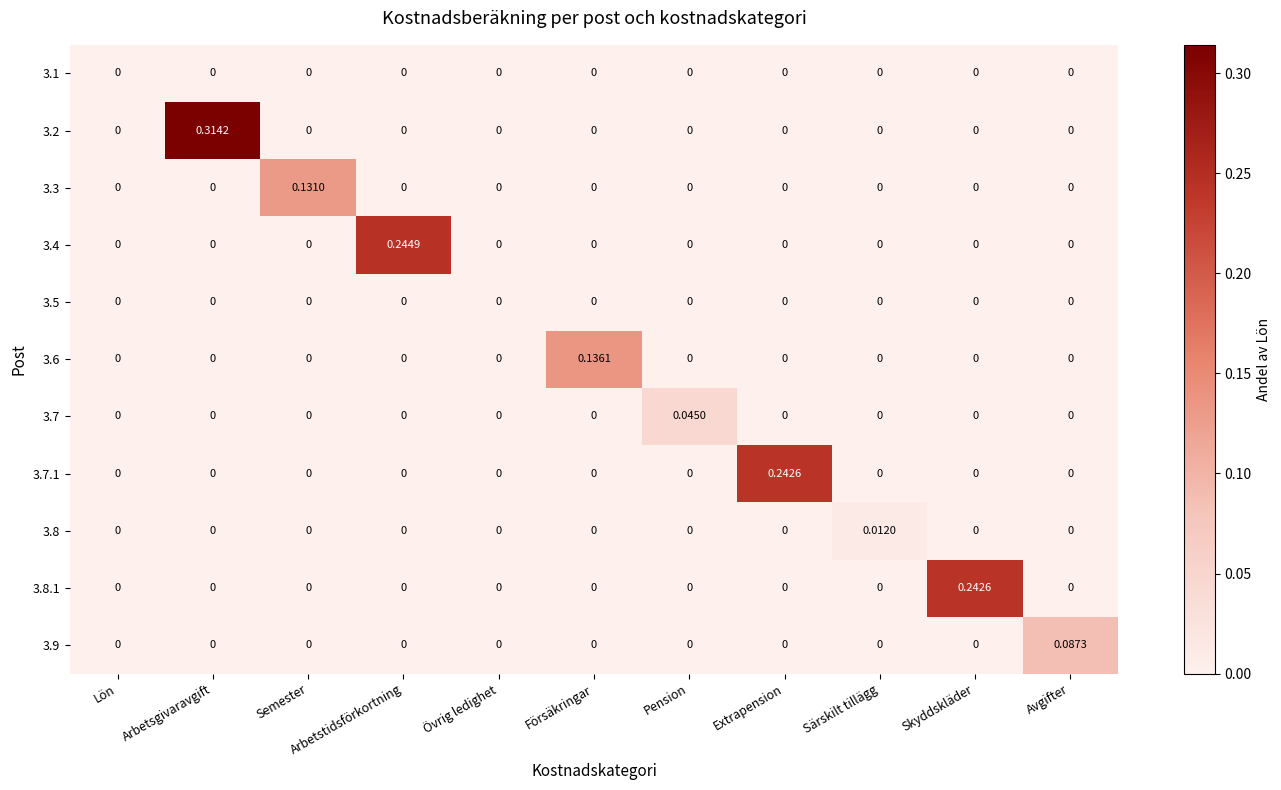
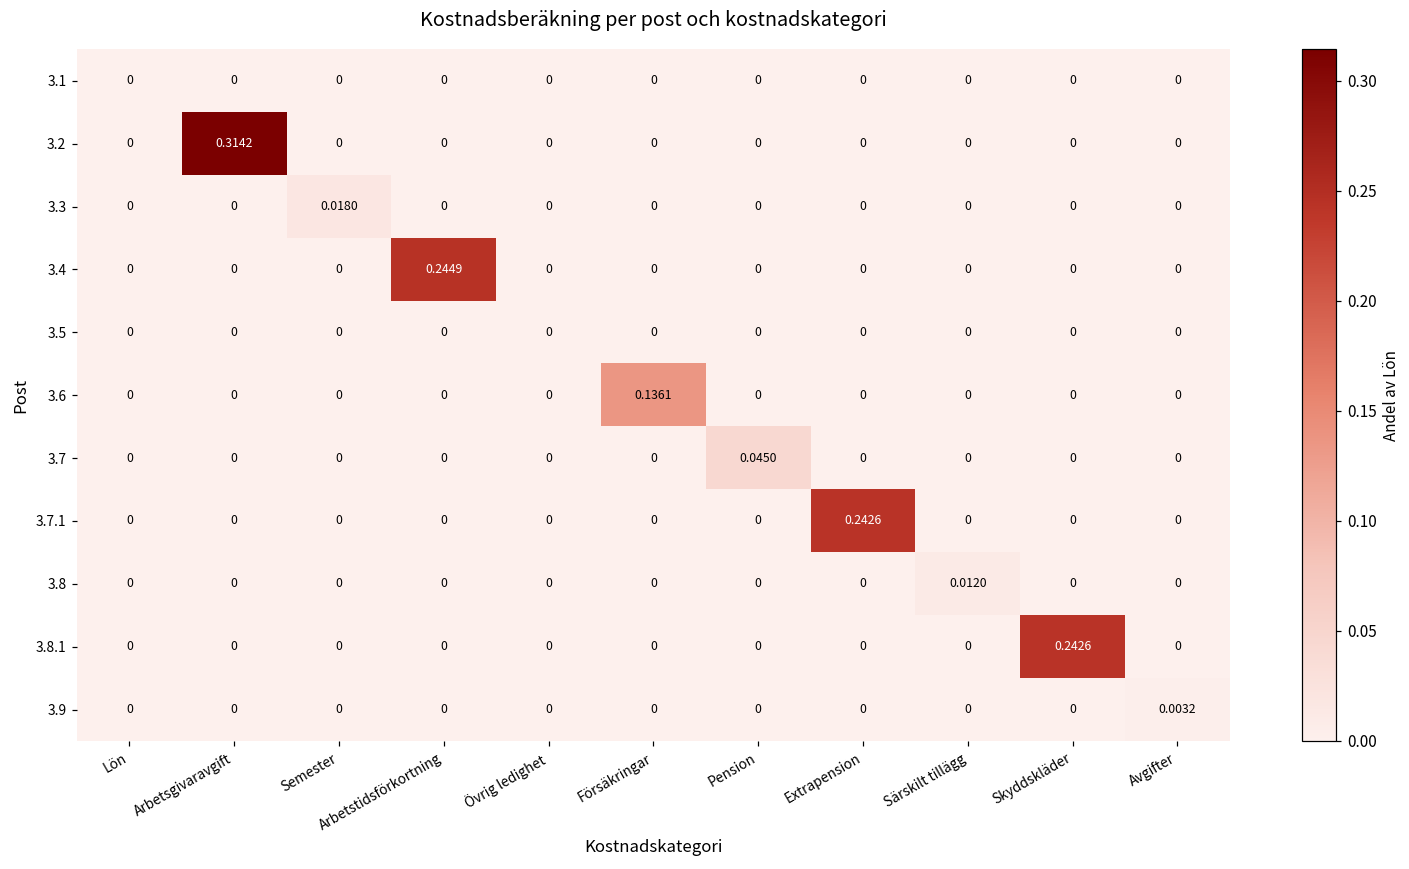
  {
    "3.1": {
      "Lön": 0,
      "Arbetsgivaravgift": 0,
      "Semester": 0,
      "Arbetstidsförkortning": 0,
      "Övrig ledighet": 0,
      "Försäkringar": 0,
      "Pension": 0,
      "Extrapension": 0,
      "Särskilt tillägg": 0,
      "Skyddskläder": 0,
      "Avgifter": 0
    },
    "3.2": {
      "Lön": 0,
      "Arbetsgivaravgift": 0.3142,
      "Semester": 0,
      "Arbetstidsförkortning": 0,
      "Övrig ledighet": 0,
      "Försäkringar": 0,
      "Pension": 0,
      "Extrapension": 0,
      "Särskilt tillägg": 0,
      "Skyddskläder": 0,
      "Avgifter": 0
    },
    "3.3": {
      "Lön": 0,
      "Arbetsgivaravgift": 0,
-     "Semester": 0.1310,
+     "Semester": 0.0180,
      "Arbetstidsförkortning": 0,
      "Övrig ledighet": 0,
      "Försäkringar": 0,
      "Pension": 0,
      "Extrapension": 0,
      "Särskilt tillägg": 0,
      "Skyddskläder": 0,
      "Avgifter": 0
    },
    "3.4": {
      "Lön": 0,
      "Arbetsgivaravgift": 0,
      "Semester": 0,
      "Arbetstidsförkortning": 0.2449,
      "Övrig ledighet": 0,
      "Försäkringar": 0,
      "Pension": 0,
      "Extrapension": 0,
      "Särskilt tillägg": 0,
      "Skyddskläder": 0,
      "Avgifter": 0
    },
    "3.5": {
      "Lön": 0,
      "Arbetsgivaravgift": 0,
      "Semester": 0,
      "Arbetstidsförkortning": 0,
      "Övrig ledighet": 0,
      "Försäkringar": 0,
      "Pension": 0,
      "Extrapension": 0,
      "Särskilt tillägg": 0,
      "Skyddskläder": 0,
      "Avgifter": 0
    },
    "3.6": {
      "Lön": 0,
      "Arbetsgivaravgift": 0,
      "Semester": 0,
      "Arbetstidsförkortning": 0,
      "Övrig ledighet": 0,
      "Försäkringar": 0.1361,
      "Pension": 0,
      "Extrapension": 0,
      "Särskilt tillägg": 0,
      "Skyddskläder": 0,
      "Avgifter": 0
    },
    "3.7": {
      "Lön": 0,
      "Arbetsgivaravgift": 0,
      "Semester": 0,
      "Arbetstidsförkortning": 0,
      "Övrig ledighet": 0,
      "Försäkringar": 0,
      "Pension": 0.0450,
      "Extrapension": 0,
      "Särskilt tillägg": 0,
      "Skyddskläder": 0,
      "Avgifter": 0
    },
    "3.7.1": {
      "Lön": 0,
      "Arbetsgivaravgift": 0,
      "Semester": 0,
      "Arbetstidsförkortning": 0,
      "Övrig ledighet": 0,
      "Försäkringar": 0,
      "Pension": 0,
      "Extrapension": 0.2426,
      "Särskilt tillägg": 0,
      "Skyddskläder": 0,
      "Avgifter": 0
    },
    "3.8": {
      "Lön": 0,
      "Arbetsgivaravgift": 0,
      "Semester": 0,
      "Arbetstidsförkortning": 0,
      "Övrig ledighet": 0,
      "Försäkringar": 0,
      "Pension": 0,
      "Extrapension": 0,
      "Särskilt tillägg": 0.0120,
      "Skyddskläder": 0,
      "Avgifter": 0
    },
    "3.8.1": {
      "Lön": 0,
      "Arbetsgivaravgift": 0,
      "Semester": 0,
      "Arbetstidsförkortning": 0,
      "Övrig ledighet": 0,
      "Försäkringar": 0,
      "Pension": 0,
      "Extrapension": 0,
      "Särskilt tillägg": 0,
      "Skyddskläder": 0.2426,
      "Avgifter": 0
    },
    "3.9": {
      "Lön": 0,
      "Arbetsgivaravgift": 0,
      "Semester": 0,
      "Arbetstidsförkortning": 0,
      "Övrig ledighet": 0,
      "Försäkringar": 0,
      "Pension": 0,
      "Extrapension": 0,
      "Särskilt tillägg": 0,
      "Skyddskläder": 0,
-     "Avgifter": 0.0873
+     "Avgifter": 0.0032
    }
  }
